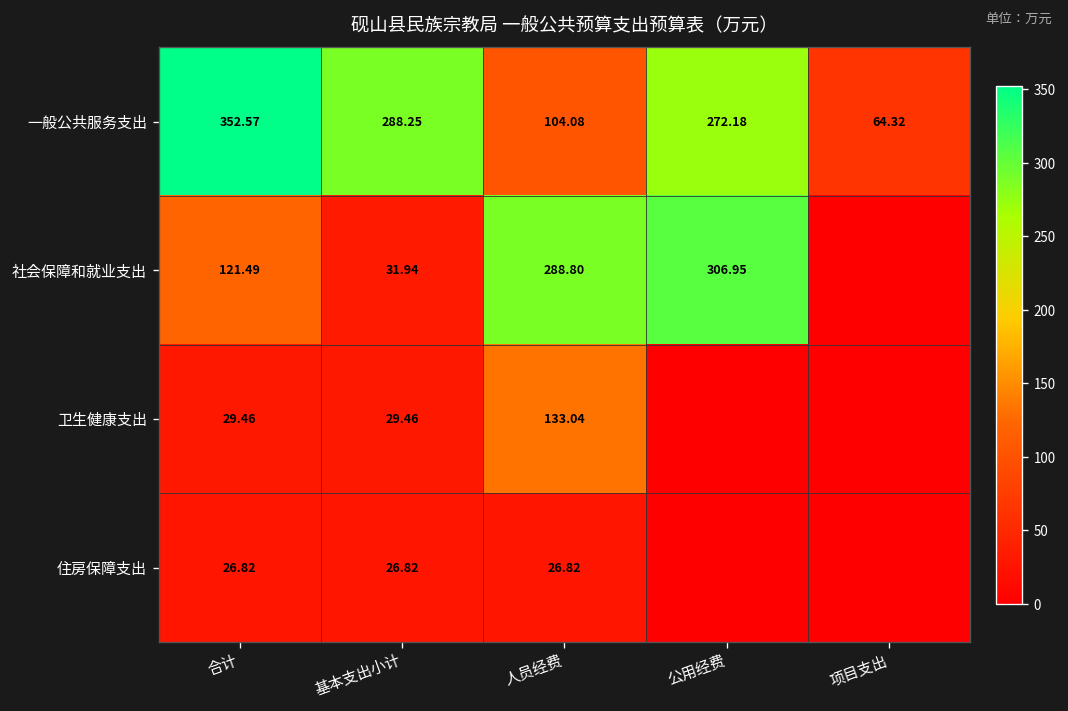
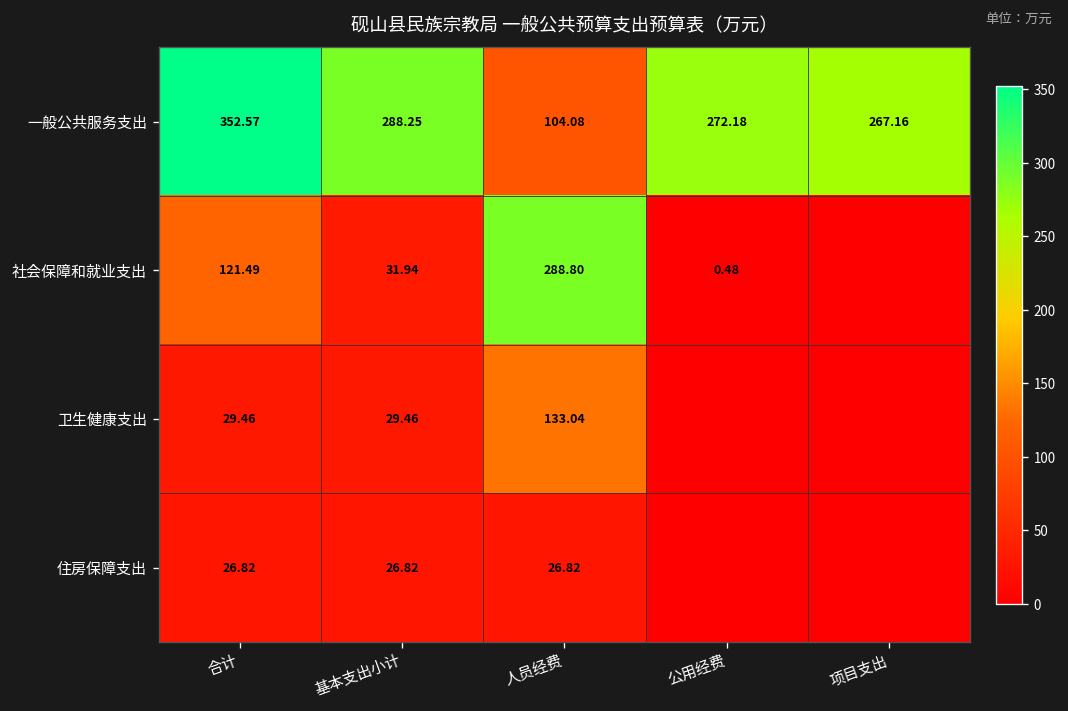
  {
    "一般公共服务支出": {
      "合计": 352.57,
      "基本支出小计": 288.25,
      "人员经费": 104.08,
      "公用经费": 272.18,
-     "项目支出": 64.32
+     "项目支出": 267.16
    },
    "社会保障和就业支出": {
      "合计": 121.49,
      "基本支出小计": 31.94,
      "人员经费": 288.80,
-     "公用经费": 306.95
+     "公用经费": 0.48
    },
    "卫生健康支出": {
      "合计": 29.46,
      "基本支出小计": 29.46,
      "人员经费": 133.04
    },
    "住房保障支出": {
      "合计": 26.82,
      "基本支出小计": 26.82,
      "人员经费": 26.82
    }
  }
